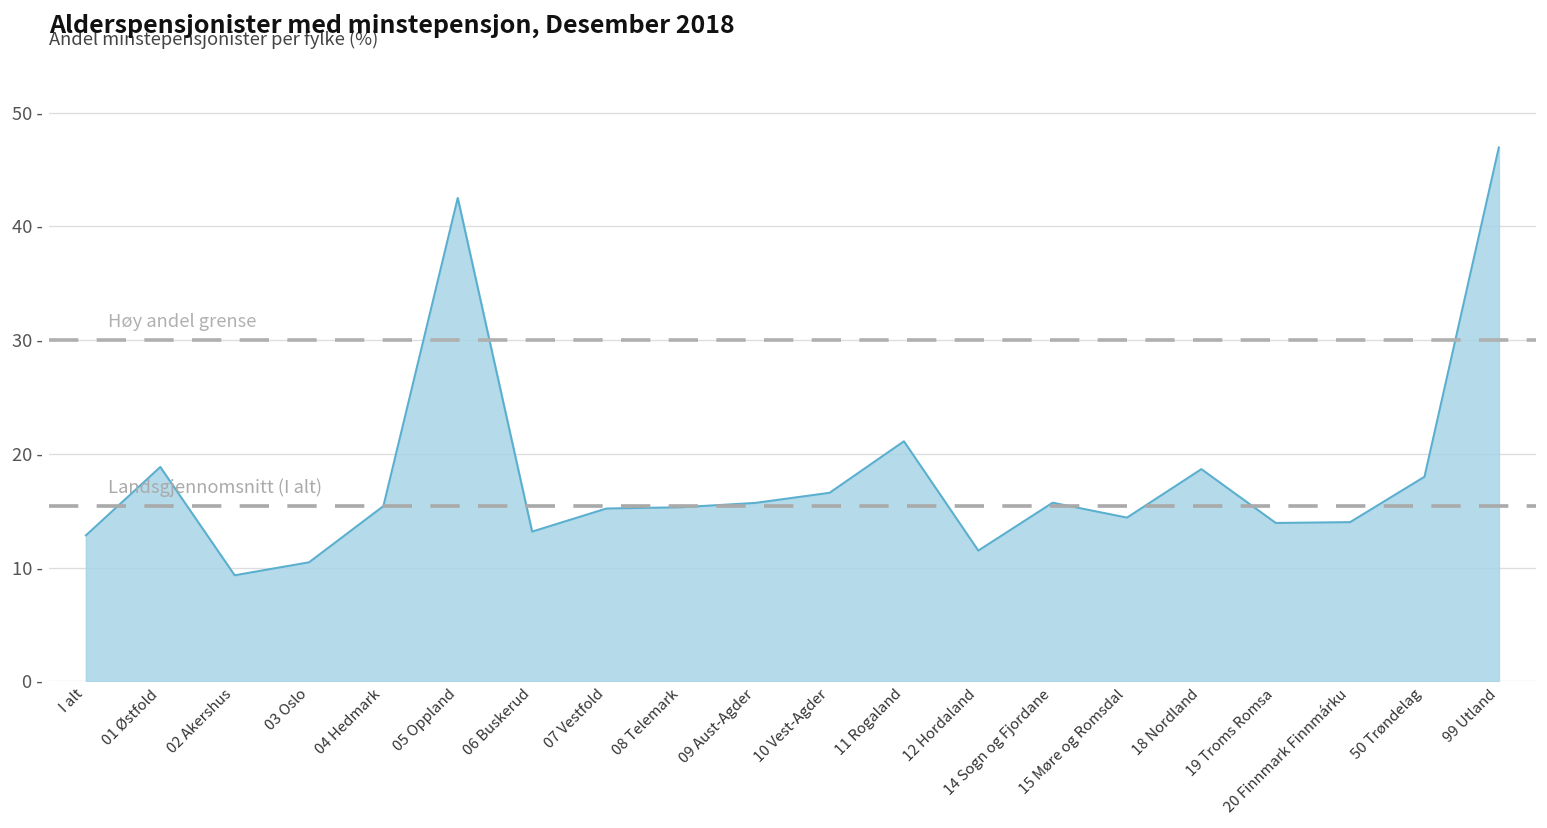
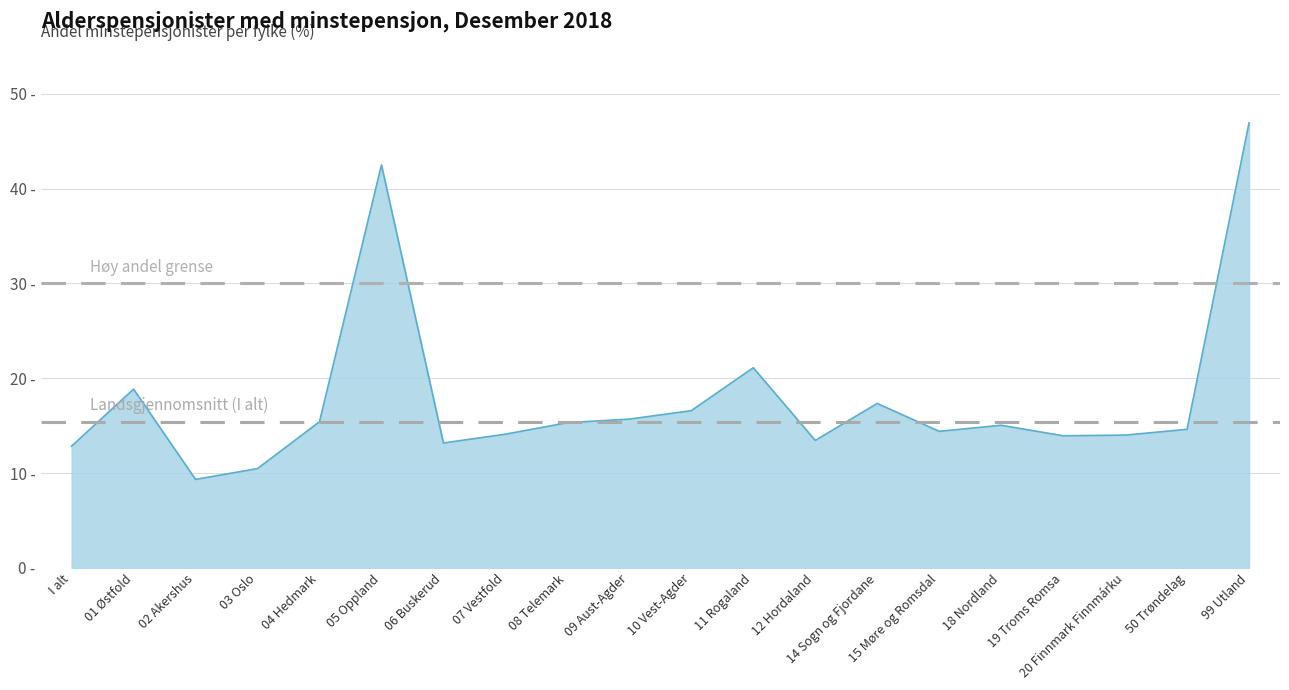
  {
    "I alt": "13 -",
    "01 Østfold": "19 -",
    "02 Akershus": "9 -",
    "03 Oslo": "10 -",
    "04 Hedmark": "15 -",
    "05 Oppland": "43 -",
    "06 Buskerud": "13 -",
-   "07 Vestfold": "15 -",
+   "07 Vestfold": "14 -",
    "08 Telemark": "15 -",
    "09 Aust-Agder": "16 -",
    "10 Vest-Agder": "17 -",
    "11 Rogaland": "21 -",
-   "12 Hordaland": "12 -",
-   "14 Sogn og Fjordane": "16 -",
+   "12 Hordaland": "13 -",
+   "14 Sogn og Fjordane": "17 -",
    "15 Møre og Romsdal": "14 -",
-   "18 Nordland": "19 -",
+   "18 Nordland": "15 -",
    "19 Troms Romsa": "14 -",
    "20 Finnmark Finnmárku": "14 -",
-   "50 Trøndelag": "18 -",
+   "50 Trøndelag": "15 -",
    "99 Utland": "47 -"
  }
